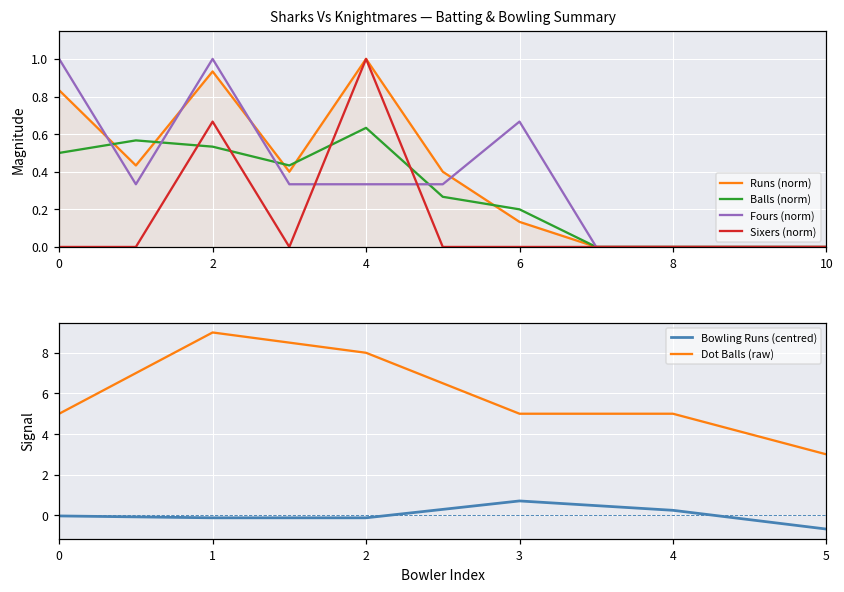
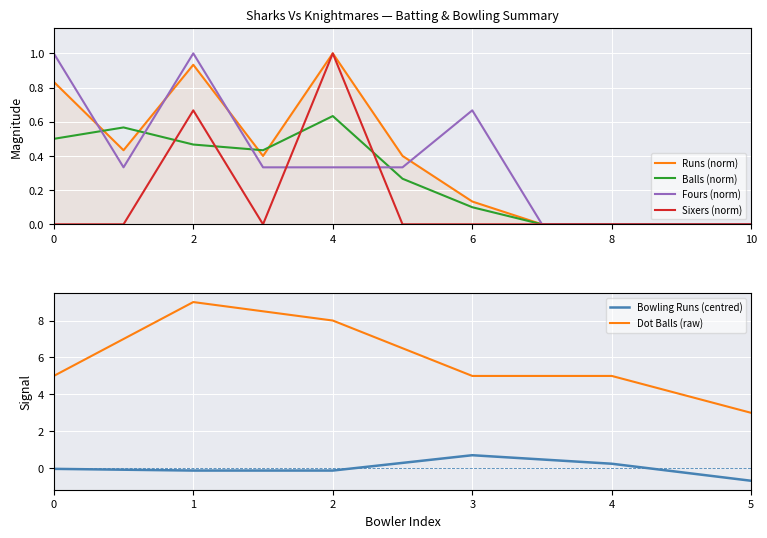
  {
    "Sharks Vs Knightmares — Batting & Bowling Summary": {
      "Runs (norm)": {
        "0": 0.83,
        "2": 0.93,
        "6": 0.13
      },
      "Balls (norm)": {
        "0": 0.50,
-       "2": 0.53,
+       "2": 0.47,
        "4": 0.63,
-       "6": 0.20
+       "6": 0.10
      },
      "Fours (norm)": {
        "0": 1.00,
        "2": 1.00,
        "4": 0.33,
        "6": 0.67
      },
      "Sixers (norm)": {
        "0": 0.00,
        "2": 0.67,
        "6": 0.00
      }
    }
  }
